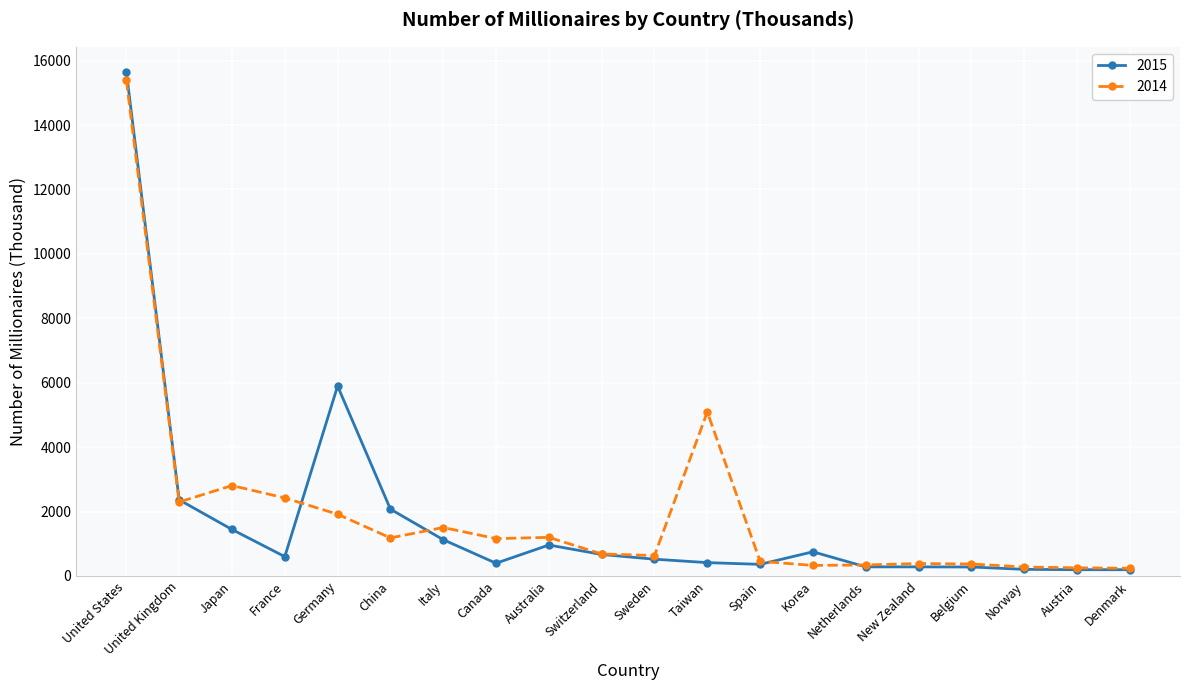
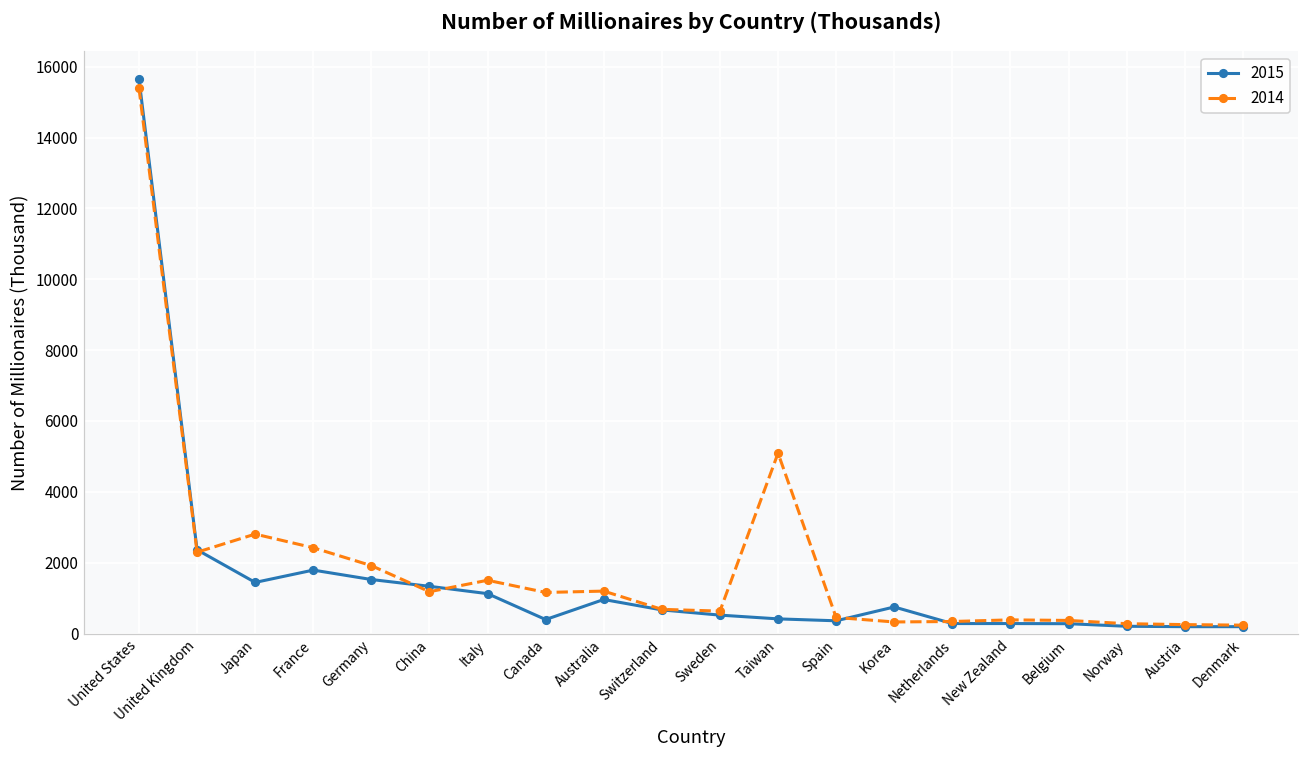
  {
    "2015": {
      "United States": 15700,
      "Japan": 1400,
-     "France": 600,
-     "Germany": 5900,
-     "China": 2100,
+     "France": 1800,
+     "Germany": 1500,
+     "China": 1300,
      "Italy": 1100,
      "Canada": 400,
      "Australia": 1000,
      "Sweden": 500,
      "Taiwan": 400,
      "Spain": 400,
      "Korea": 800,
      "New Zealand": 300,
      "Belgium": 300
    },
    "2014": {
      "United States": 15400,
      "Japan": 2800,
      "France": 2400,
      "Germany": 1900,
      "China": 1200,
      "Italy": 1500,
      "Canada": 1200,
      "Australia": 1200,
      "Sweden": 600,
      "Taiwan": 5100,
      "Spain": 500,
      "Korea": 300,
      "New Zealand": 400,
      "Belgium": 400
    }
  }
